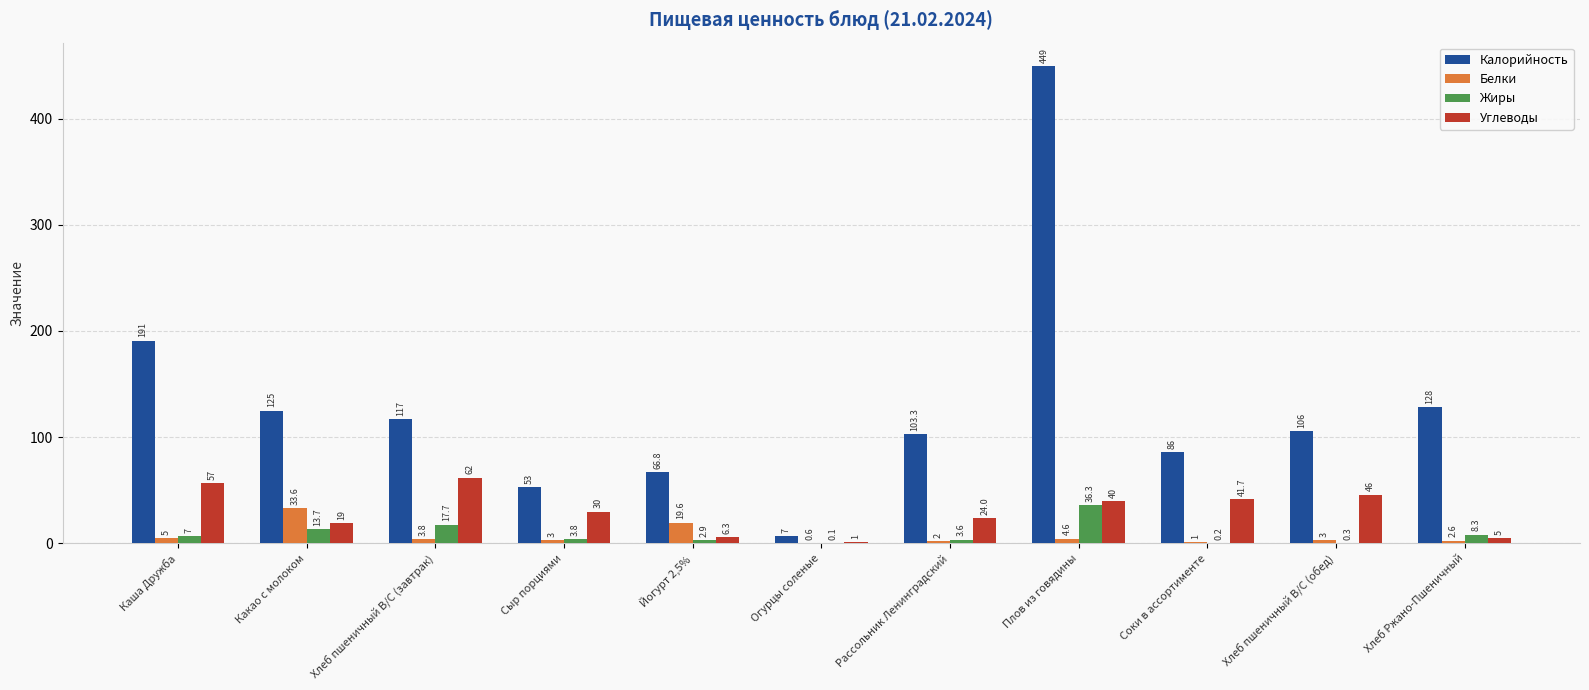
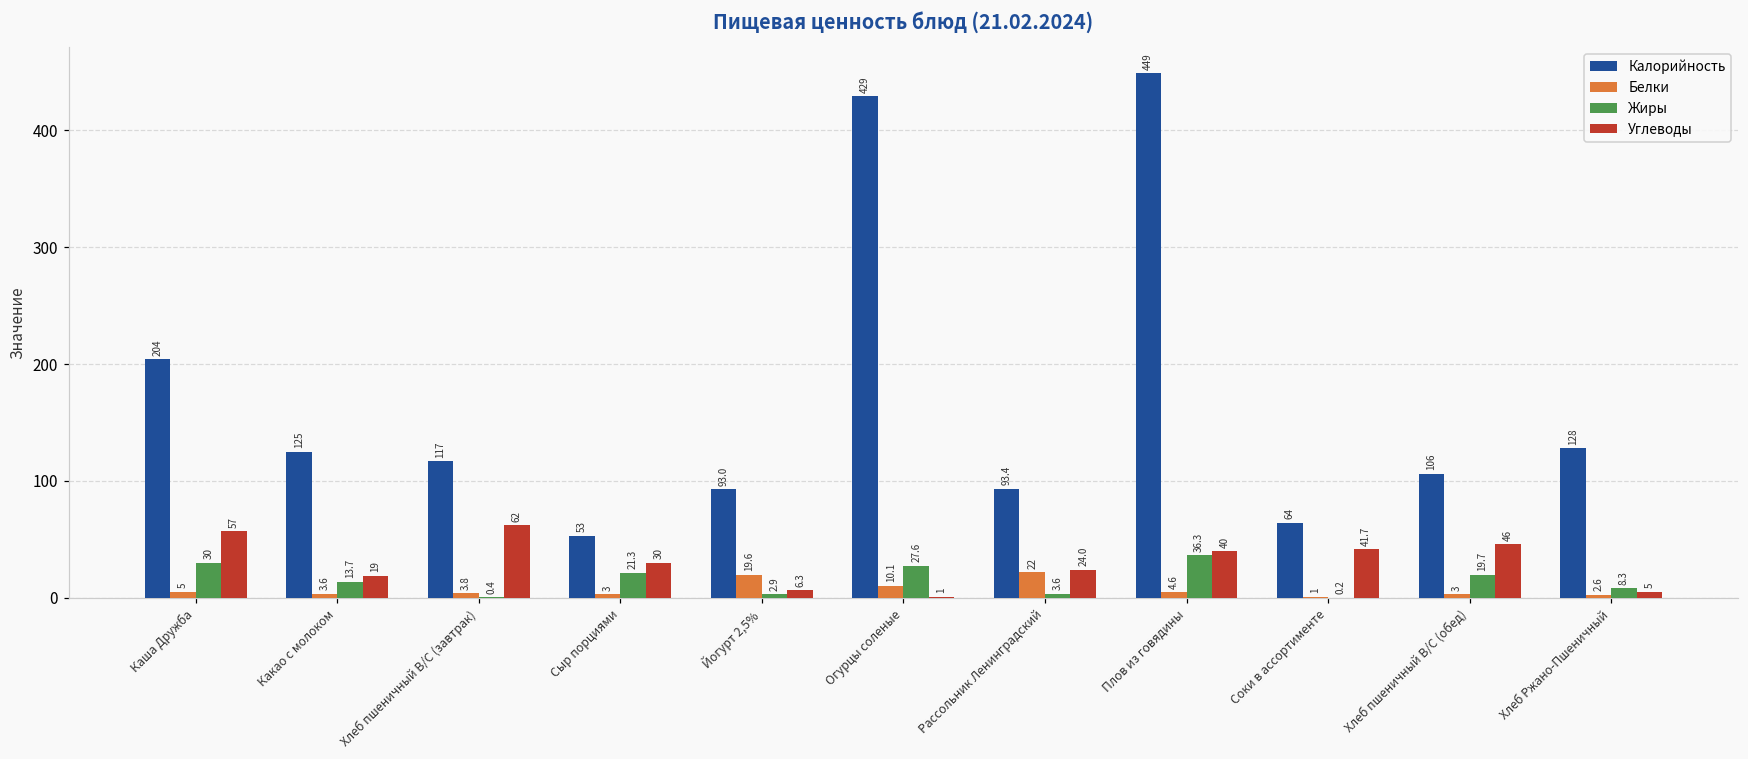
  {
    "Калорийность": {
-     "Каша Дружба": 191,
+     "Каша Дружба": 204,
      "Какао с молоком": 125,
      "Хлеб пшеничный В/С (завтрак)": 117,
      "Сыр порциями": 53,
-     "Йогурт 2,5%": 66.8,
-     "Огурцы соленые": 7,
-     "Рассольник Ленинградский": 103.3,
+     "Йогурт 2,5%": 93.0,
+     "Огурцы соленые": 429,
+     "Рассольник Ленинградский": 93.4,
      "Плов из говядины": 449,
-     "Соки в ассортименте": 86,
+     "Соки в ассортименте": 64,
      "Хлеб пшеничный В/С (обед)": 106,
      "Хлеб Ржано-Пшеничный": 128
    },
    "Белки": {
      "Каша Дружба": 5,
-     "Какао с молоком": 33.6,
+     "Какао с молоком": 3.6,
      "Хлеб пшеничный В/С (завтрак)": 3.8,
      "Сыр порциями": 3,
      "Йогурт 2,5%": 19.6,
-     "Огурцы соленые": 0.6,
-     "Рассольник Ленинградский": 2,
+     "Огурцы соленые": 10.1,
+     "Рассольник Ленинградский": 22,
      "Плов из говядины": 4.6,
      "Соки в ассортименте": 1,
      "Хлеб пшеничный В/С (обед)": 3,
      "Хлеб Ржано-Пшеничный": 2.6
    },
    "Жиры": {
-     "Каша Дружба": 7,
+     "Каша Дружба": 30,
      "Какао с молоком": 13.7,
-     "Хлеб пшеничный В/С (завтрак)": 17.7,
-     "Сыр порциями": 3.8,
+     "Хлеб пшеничный В/С (завтрак)": 0.4,
+     "Сыр порциями": 21.3,
      "Йогурт 2,5%": 2.9,
-     "Огурцы соленые": 0.1,
+     "Огурцы соленые": 27.6,
      "Рассольник Ленинградский": 3.6,
      "Плов из говядины": 36.3,
      "Соки в ассортименте": 0.2,
-     "Хлеб пшеничный В/С (обед)": 0.3,
+     "Хлеб пшеничный В/С (обед)": 19.7,
      "Хлеб Ржано-Пшеничный": 8.3
    },
    "Углеводы": {
      "Каша Дружба": 57,
      "Какао с молоком": 19,
      "Хлеб пшеничный В/С (завтрак)": 62,
      "Сыр порциями": 30,
      "Йогурт 2,5%": 6.3,
      "Огурцы соленые": 1,
      "Рассольник Ленинградский": 24.0,
      "Плов из говядины": 40,
      "Соки в ассортименте": 41.7,
      "Хлеб пшеничный В/С (обед)": 46,
      "Хлеб Ржано-Пшеничный": 5
    }
  }
